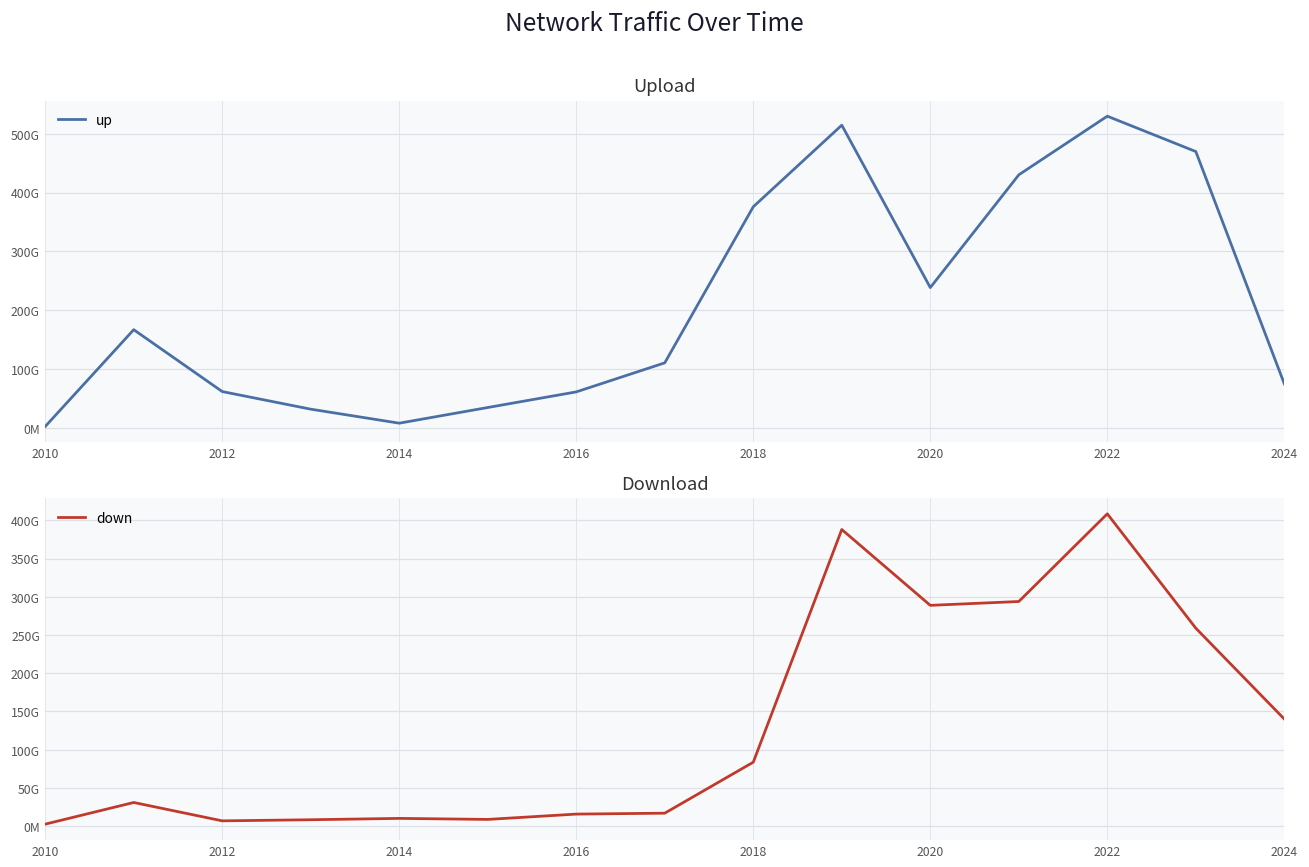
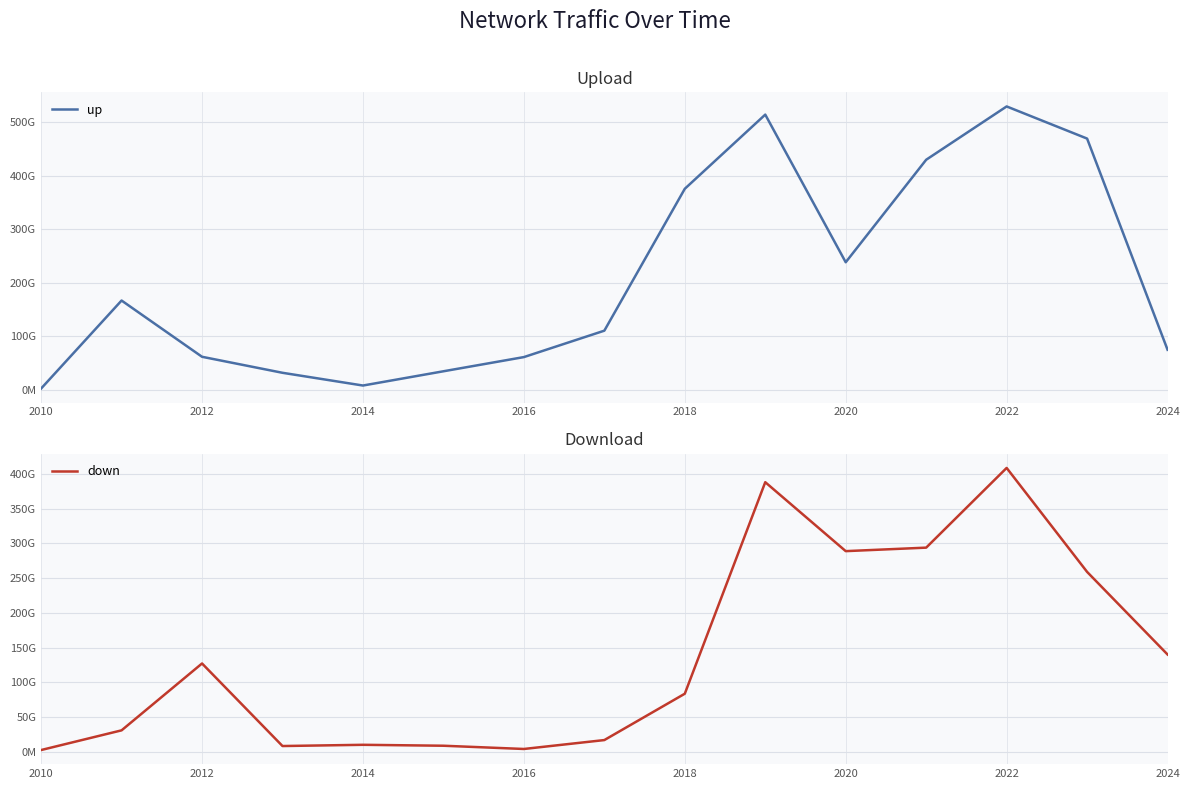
  {
    "Upload": {
      "2010": 0,
      "2012": 60000000000,
      "2014": 10000000000,
      "2016": 60000000000,
      "2018": 380000000000,
      "2020": 240000000000,
      "2022": 530000000000,
      "2024": 80000000000
    },
    "Download": {
      "2010": 0,
-     "2012": 10000000000,
+     "2012": 130000000000,
      "2014": 10000000000,
-     "2016": 20000000000,
+     "2016": 0,
      "2018": 80000000000,
      "2020": 290000000000,
      "2022": 410000000000,
      "2024": 140000000000
    }
  }
